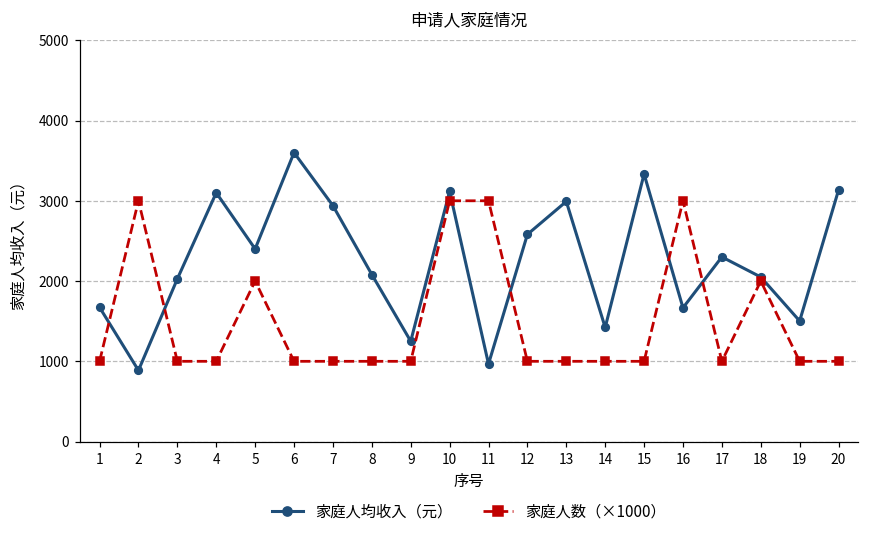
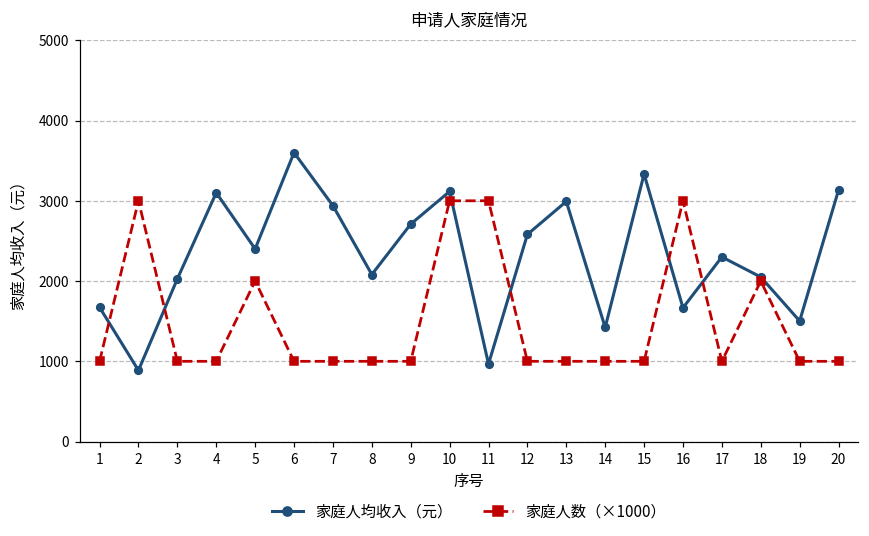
  {
    "家庭人均收入（元）": {
      "1": 1700,
      "2": 900,
      "3": 2000,
      "4": 3100,
      "5": 2400,
      "6": 3600,
      "7": 2900,
      "8": 2100,
-     "9": 1300,
+     "9": 2700,
      "10": 3100,
      "11": 1000,
      "12": 2600,
      "13": 3000,
      "14": 1400,
      "15": 3300,
      "16": 1700,
      "17": 2300,
      "18": 2100,
      "19": 1500,
      "20": 3100
    },
    "家庭人数（×1000）": {
      "1": 1000,
      "2": 3000,
      "3": 1000,
      "4": 1000,
      "5": 2000,
      "6": 1000,
      "7": 1000,
      "8": 1000,
      "9": 1000,
      "10": 3000,
      "11": 3000,
      "12": 1000,
      "13": 1000,
      "14": 1000,
      "15": 1000,
      "16": 3000,
      "17": 1000,
      "18": 2000,
      "19": 1000,
      "20": 1000
    }
  }
